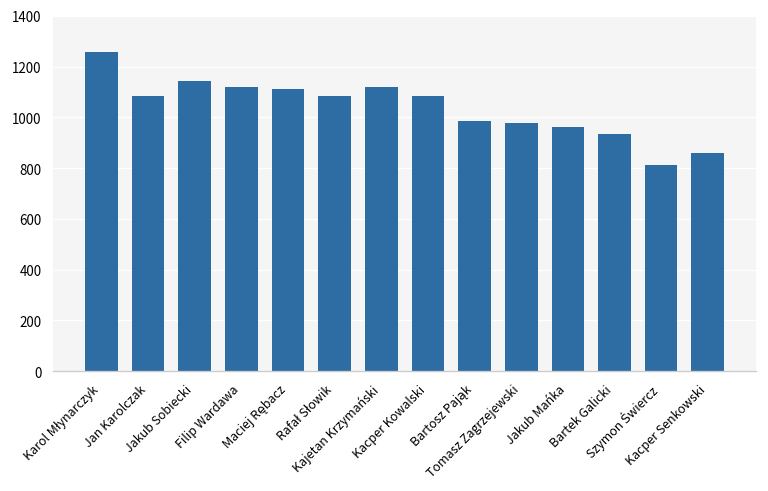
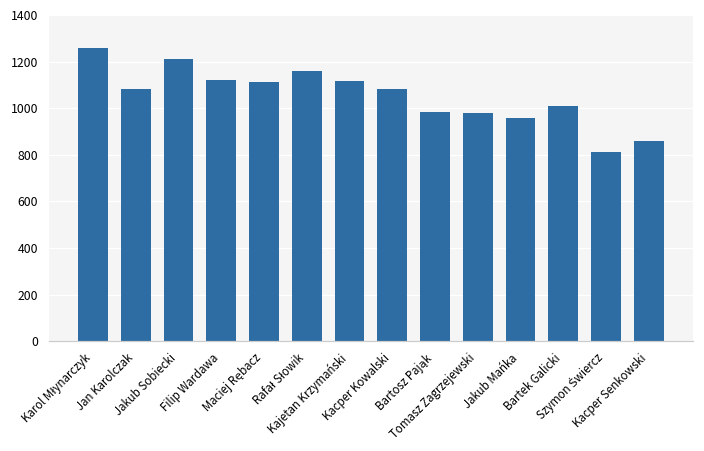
  {
    "Karol Młynarczyk": 1260,
    "Jan Karolczak": 1080,
-   "Jakub Sobiecki": 1140,
+   "Jakub Sobiecki": 1210,
    "Filip Wardawa": 1120,
    "Maciej Rębacz": 1110,
-   "Rafał Słowik": 1090,
+   "Rafał Słowik": 1160,
    "Kajetan Krzymański": 1120,
    "Kacper Kowalski": 1090,
    "Bartosz Pająk": 990,
    "Tomasz Zagrzejewski": 980,
    "Jakub Mańka": 960,
-   "Bartek Galicki": 930,
+   "Bartek Galicki": 1010,
    "Szymon Świercz": 810,
    "Kacper Senkowski": 860
  }
